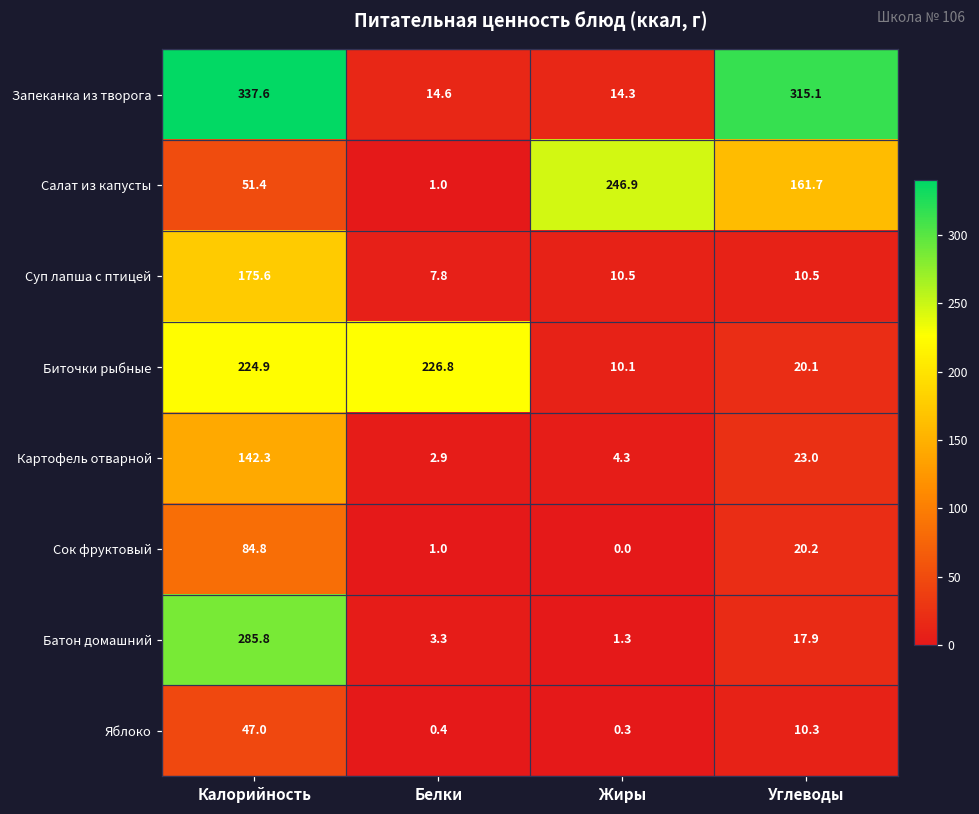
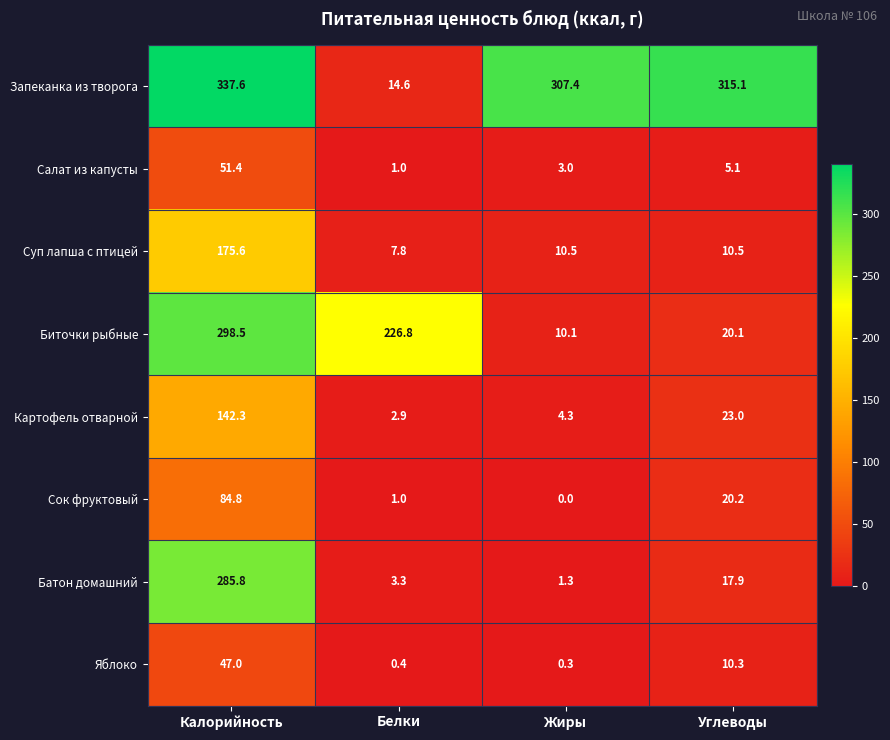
  {
    "Запеканка из творога": {
      "Калорийность": 337.6,
      "Белки": 14.6,
-     "Жиры": 14.3,
+     "Жиры": 307.4,
      "Углеводы": 315.1
    },
    "Салат из капусты": {
      "Калорийность": 51.4,
      "Белки": 1.0,
-     "Жиры": 246.9,
-     "Углеводы": 161.7
+     "Жиры": 3.0,
+     "Углеводы": 5.1
    },
    "Суп лапша с птицей": {
      "Калорийность": 175.6,
      "Белки": 7.8,
      "Жиры": 10.5,
      "Углеводы": 10.5
    },
    "Биточки рыбные": {
-     "Калорийность": 224.9,
+     "Калорийность": 298.5,
      "Белки": 226.8,
      "Жиры": 10.1,
      "Углеводы": 20.1
    },
    "Картофель отварной": {
      "Калорийность": 142.3,
      "Белки": 2.9,
      "Жиры": 4.3,
      "Углеводы": 23.0
    },
    "Сок фруктовый": {
      "Калорийность": 84.8,
      "Белки": 1.0,
      "Жиры": 0.0,
      "Углеводы": 20.2
    },
    "Батон домашний": {
      "Калорийность": 285.8,
      "Белки": 3.3,
      "Жиры": 1.3,
      "Углеводы": 17.9
    },
    "Яблоко": {
      "Калорийность": 47.0,
      "Белки": 0.4,
      "Жиры": 0.3,
      "Углеводы": 10.3
    }
  }
